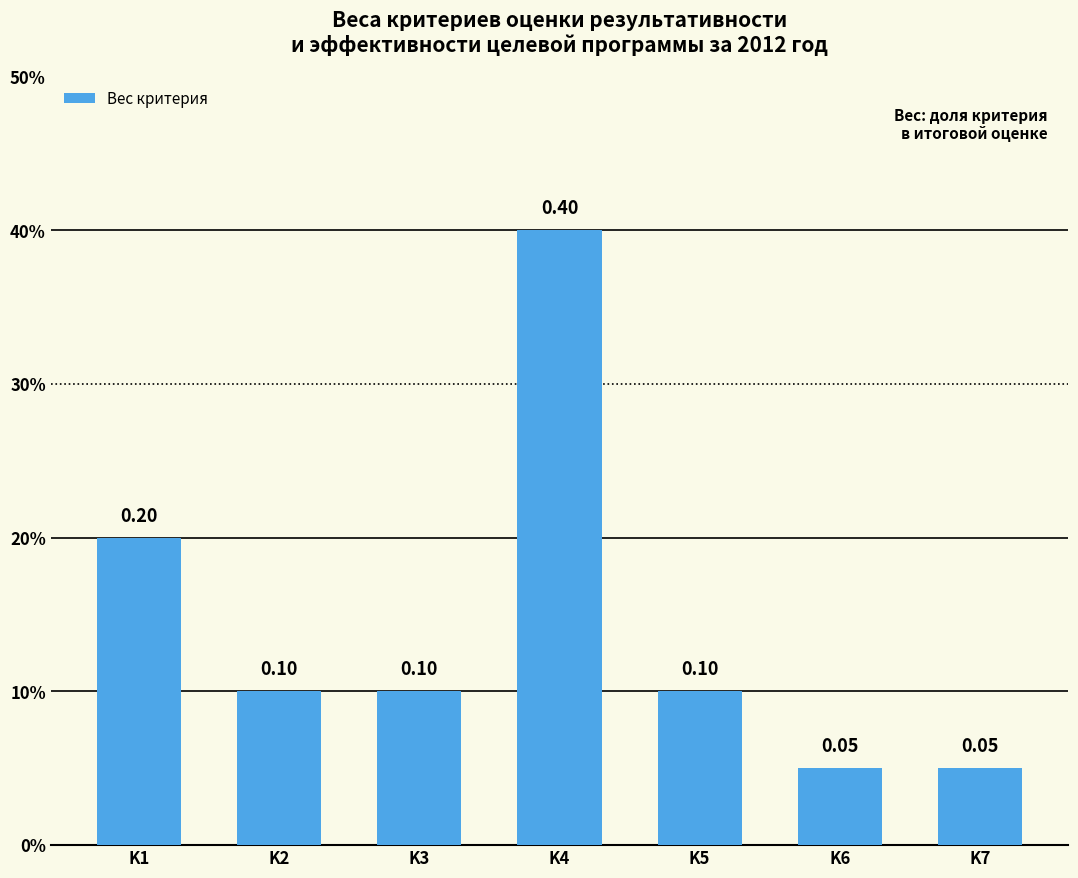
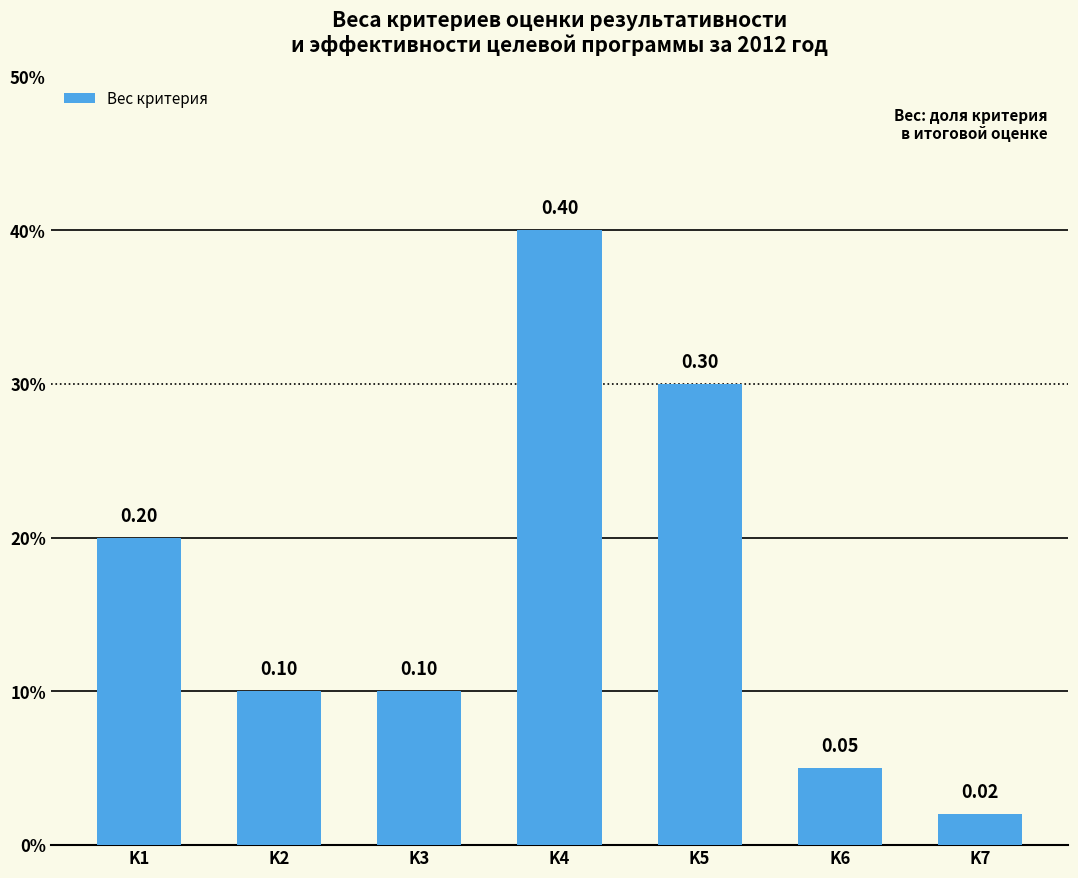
  {
    "K1": 0.20,
    "K2": 0.10,
    "K3": 0.10,
    "K4": 0.40,
-   "K5": 0.10,
+   "K5": 0.30,
    "K6": 0.05,
-   "K7": 0.05
+   "K7": 0.02
  }
